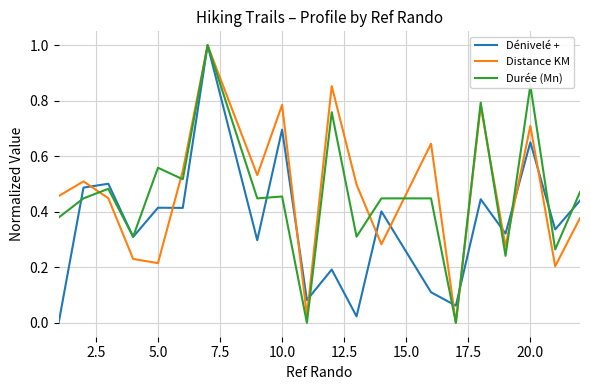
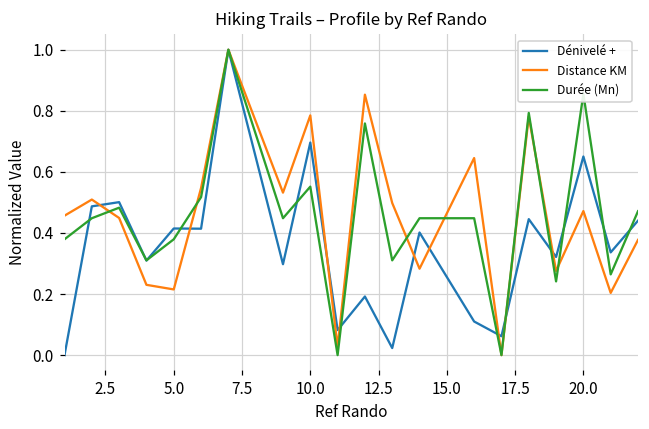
  {
    "Dénivelé +": {
      "5.0": 0.41,
      "10.0": 0.70,
      "20.0": 0.65
    },
    "Distance KM": {
      "5.0": 0.22,
      "10.0": 0.78,
-     "20.0": 0.71
+     "20.0": 0.47
    },
    "Durée (Mn)": {
-     "5.0": 0.56,
-     "10.0": 0.46
+     "5.0": 0.38,
+     "10.0": 0.55
    }
  }
